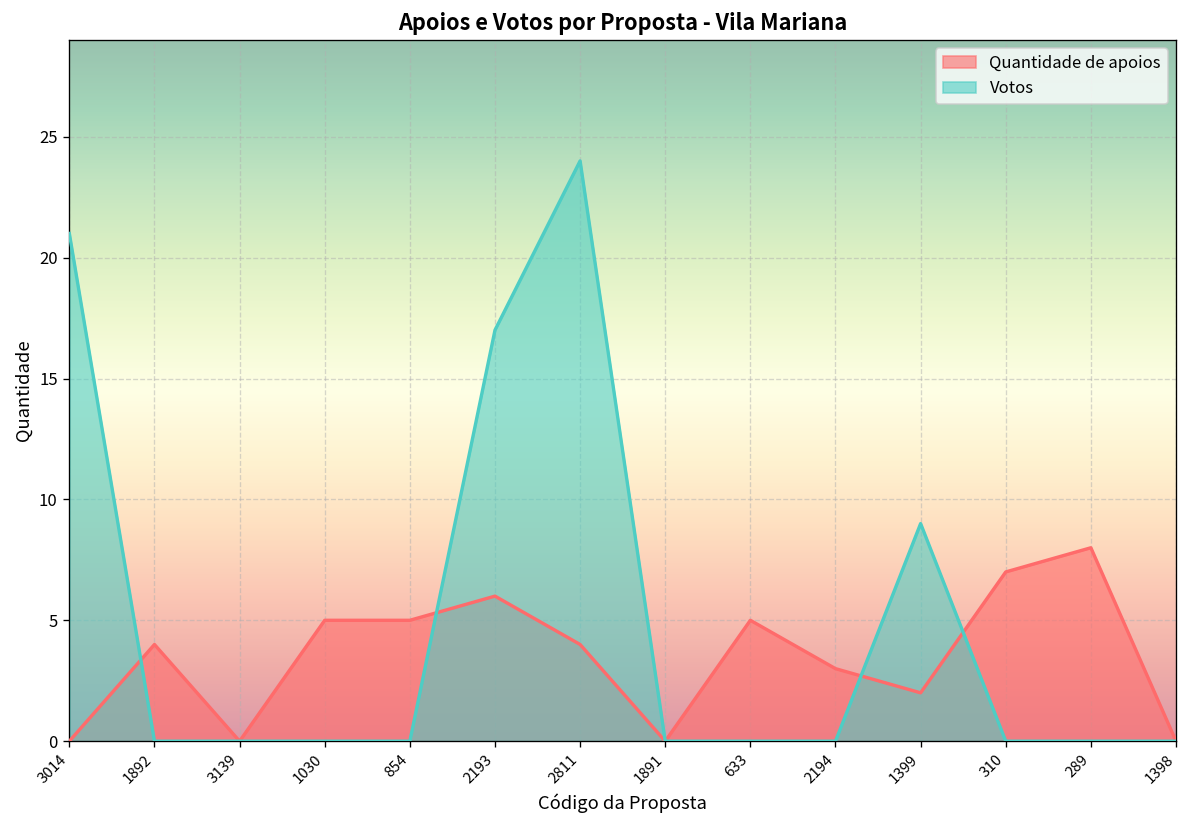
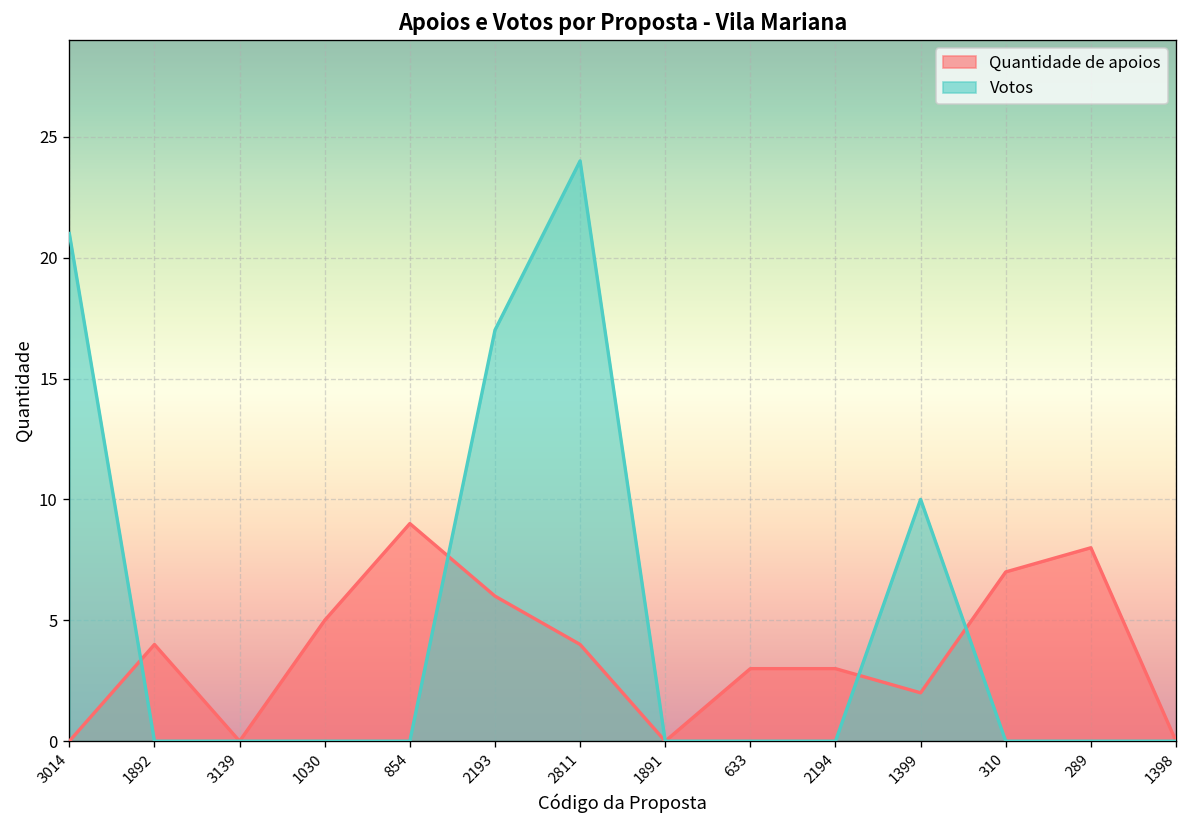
  {
    "Quantidade de apoios": {
      "3014": 0,
      "1892": 4,
      "1030": 5,
-     "854": 5,
+     "854": 9,
      "2193": 6,
      "2811": 4,
-     "633": 5,
+     "633": 3,
      "2194": 3,
      "1399": 2,
      "310": 7,
      "289": 8
    },
    "Votos": {
      "3014": 21,
      "1892": 0,
      "1030": 0,
      "854": 0,
      "2193": 17,
      "2811": 24,
      "633": 0,
      "2194": 0,
-     "1399": 9,
+     "1399": 10,
      "310": 0,
      "289": 0
    }
  }
